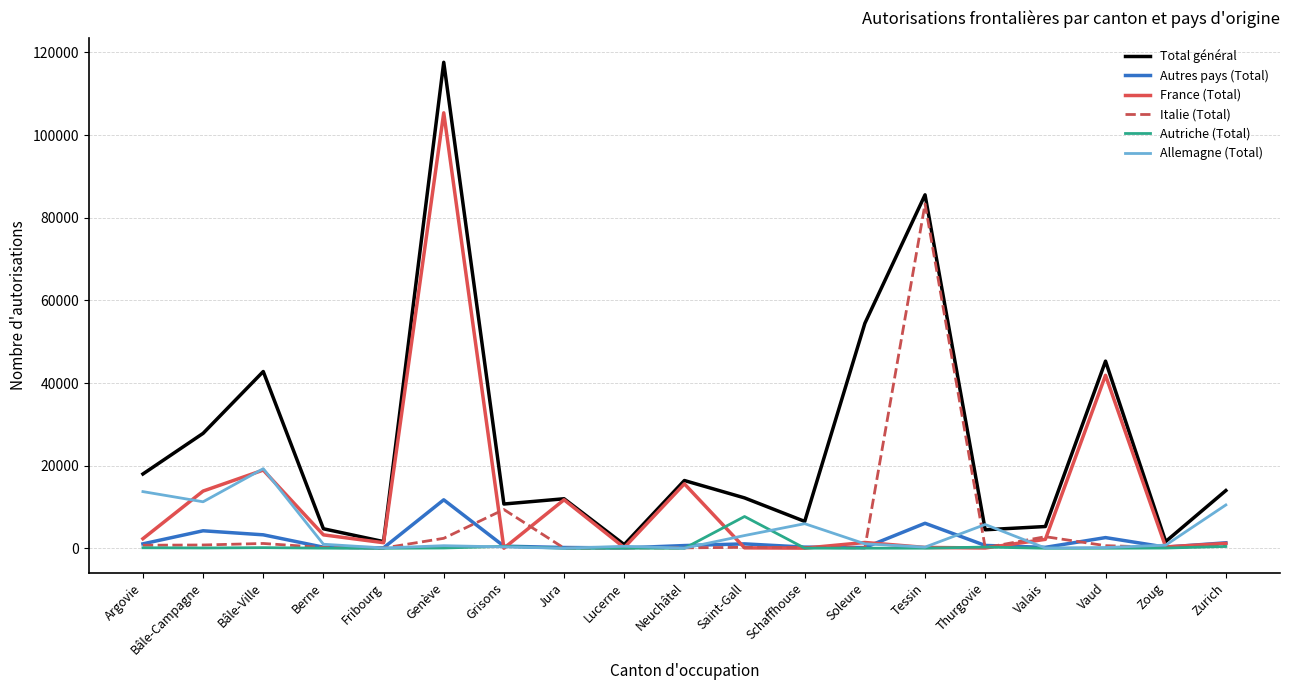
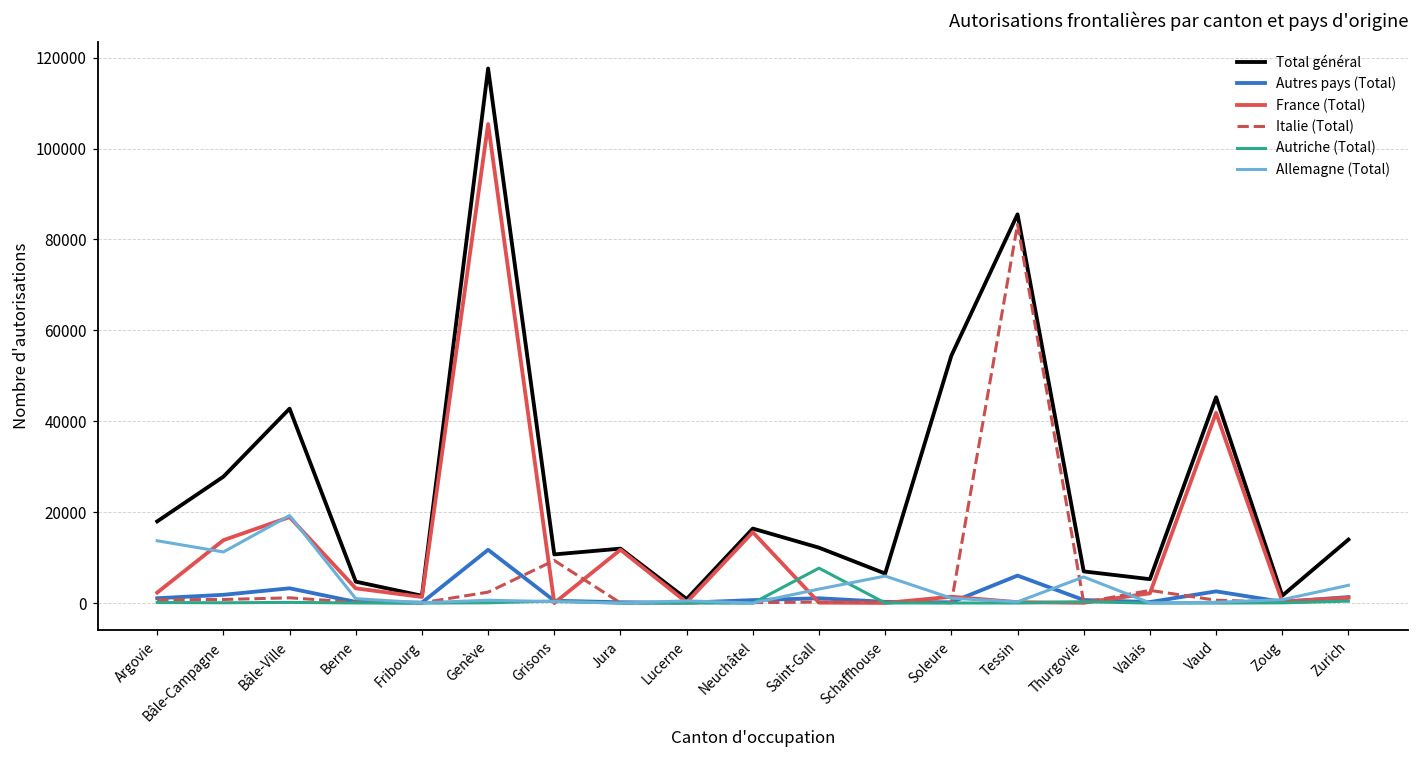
  {
    "Total général": {
      "Argovie": 18000,
      "Bâle-Campagne": 28000,
      "Bâle-Ville": 43000,
      "Berne": 5000,
      "Genève": 118000,
      "Grisons": 11000,
      "Neuchâtel": 16000,
      "Saint-Gall": 12000,
      "Soleure": 54000,
      "Tessin": 86000,
-     "Thurgovie": 4000,
+     "Thurgovie": 7000,
      "Valais": 5000,
      "Vaud": 45000,
      "Zoug": 2000,
      "Zurich": 14000
    },
    "Autres pays (Total)": {
-     "Bâle-Campagne": 4000,
+     "Bâle-Campagne": 2000,
      "Bâle-Ville": 3000,
      "Genève": 12000,
      "Saint-Gall": 1000,
      "Tessin": 6000,
      "Vaud": 3000
    },
    "Autriche (Total)": {
      "Argovie": 0,
      "Bâle-Campagne": 0,
      "Bâle-Ville": 0,
      "Saint-Gall": 8000
    },
    "Allemagne (Total)": {
      "Argovie": 14000,
      "Bâle-Campagne": 11000,
      "Berne": 1000,
      "Saint-Gall": 3000,
      "Thurgovie": 6000,
-     "Zurich": 10000
+     "Zurich": 4000
    }
  }
